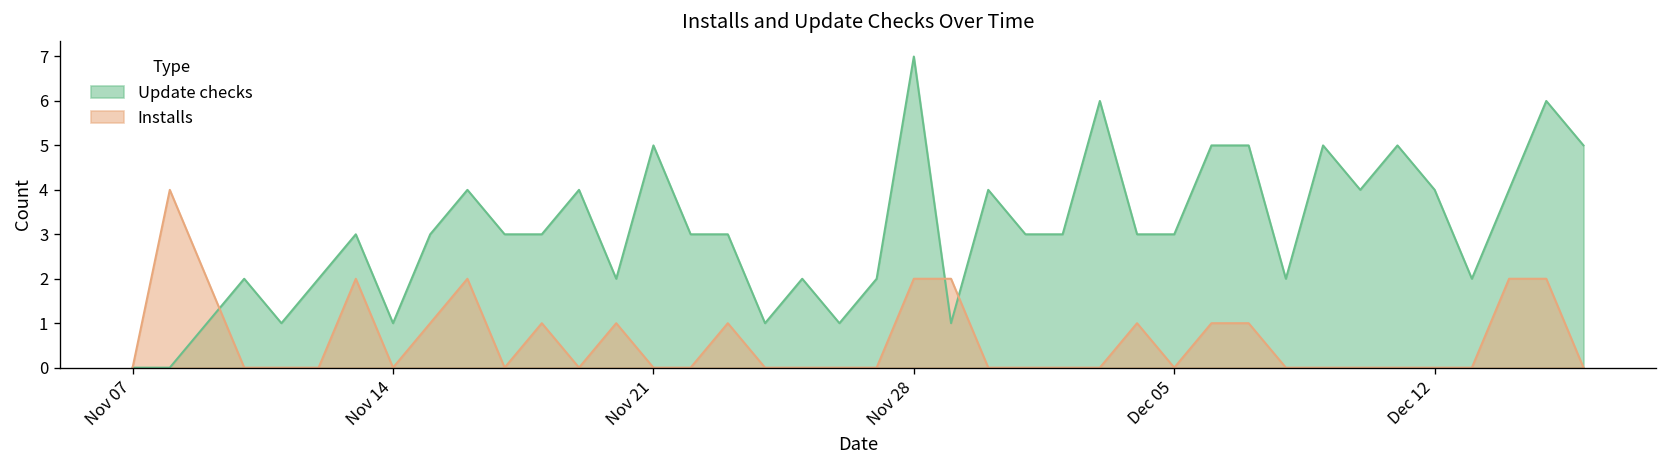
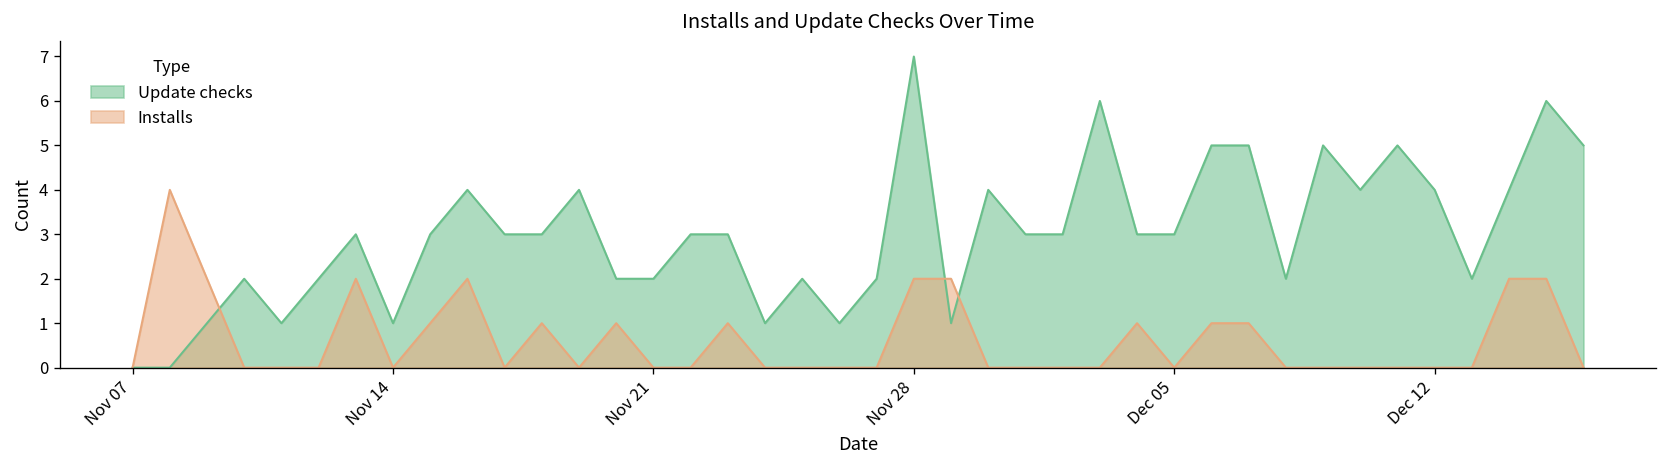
  {
    "Update checks": {
      "Nov 14": 1,
-     "Nov 21": 5,
+     "Nov 21": 2,
      "Nov 28": 7,
      "Dec 05": 3,
      "Dec 12": 4
    },
    "Installs": {
      "Nov 14": 0,
      "Nov 21": 0,
      "Nov 28": 2,
      "Dec 05": 0,
      "Dec 12": 0
    }
  }
